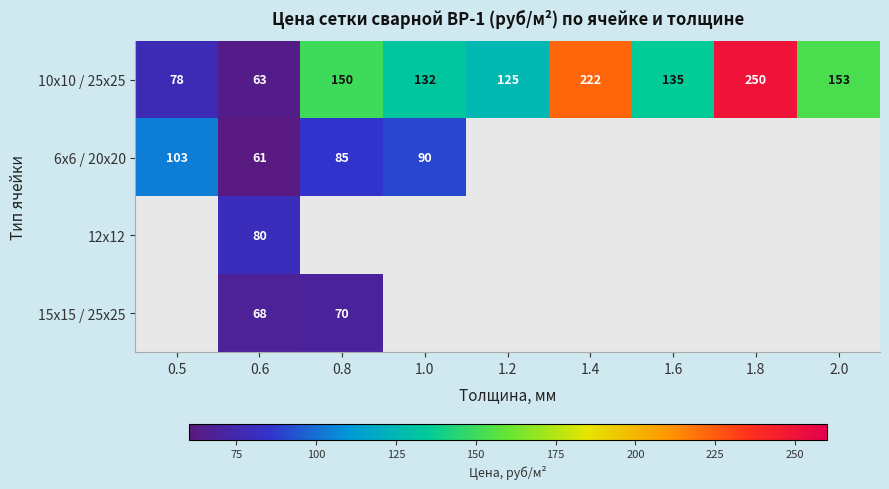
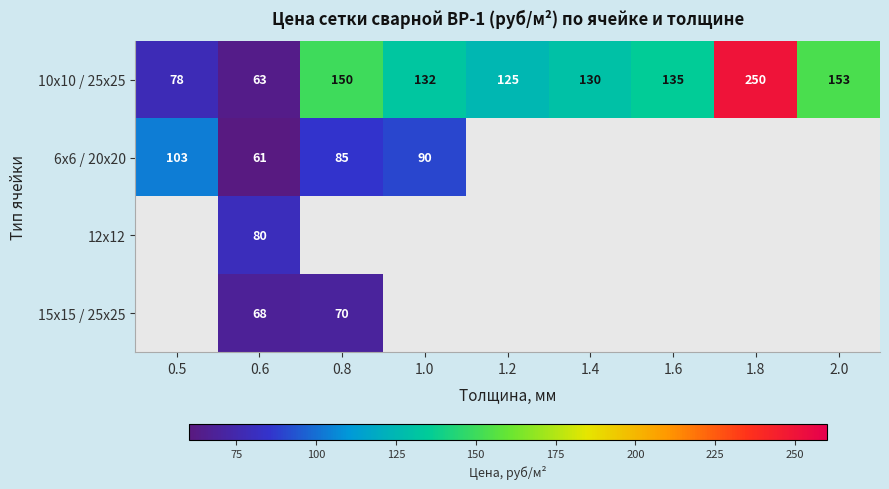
  {
    "10x10 / 25x25": {
      "0.5": 78,
      "0.6": 63,
      "0.8": 150,
      "1.0": 132,
      "1.2": 125,
-     "1.4": 222,
+     "1.4": 130,
      "1.6": 135,
      "1.8": 250,
      "2.0": 153
    },
    "6x6 / 20x20": {
      "0.5": 103,
      "0.6": 61,
      "0.8": 85,
      "1.0": 90
    },
    "12x12": {
      "0.6": 80
    },
    "15x15 / 25x25": {
      "0.6": 68,
      "0.8": 70
    }
  }
